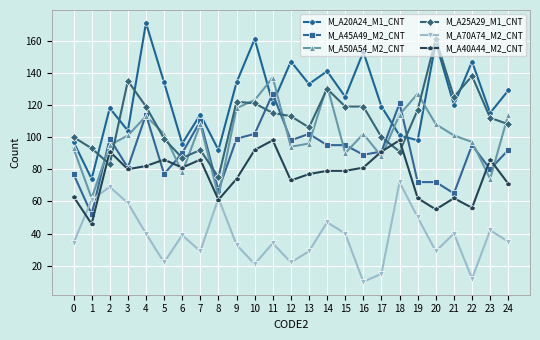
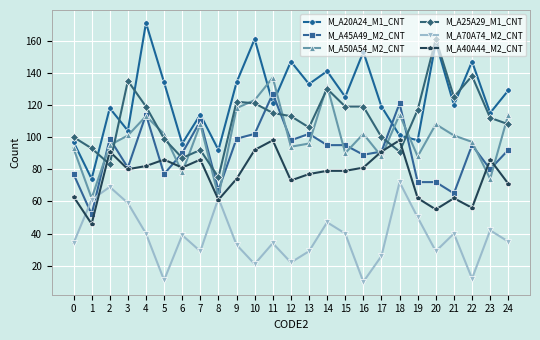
  {
    "M_A50A54_M2_CNT": {
      "0": 93,
      "2": 95,
      "3": 101,
      "5": 102,
      "6": 78,
      "7": 108,
      "9": 118,
      "10": 123,
      "11": 137,
      "12": 94,
      "13": 96,
      "14": 132,
      "15": 90,
      "16": 102,
      "17": 88,
      "18": 114,
-     "19": 127,
+     "19": 88,
      "20": 108,
      "21": 101,
      "22": 97,
      "23": 74,
      "24": 114
    },
    "M_A70A74_M2_CNT": {
      "0": 34,
      "2": 69,
      "3": 59,
      "4": 40,
-     "5": 22,
+     "5": 11,
      "6": 39,
      "7": 29,
      "9": 33,
      "10": 21,
      "11": 34,
      "12": 22,
      "13": 29,
      "14": 47,
      "15": 40,
      "16": 10,
-     "17": 15,
+     "17": 26,
      "18": 72,
      "19": 50,
      "20": 29,
      "21": 40,
      "22": 12,
      "23": 42,
      "24": 35
    }
  }
